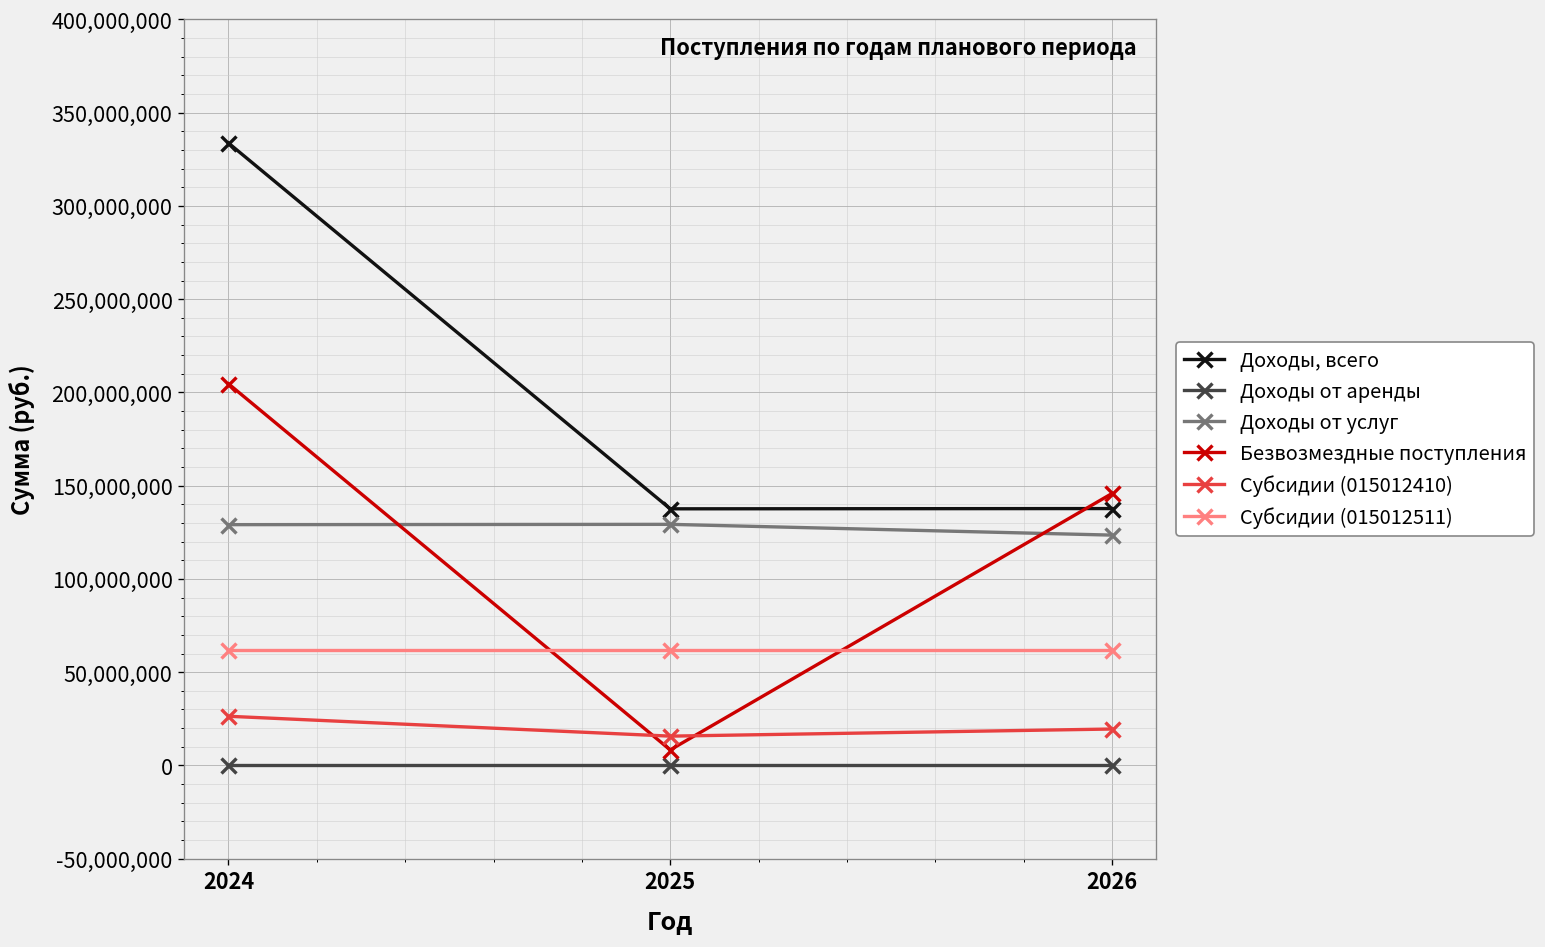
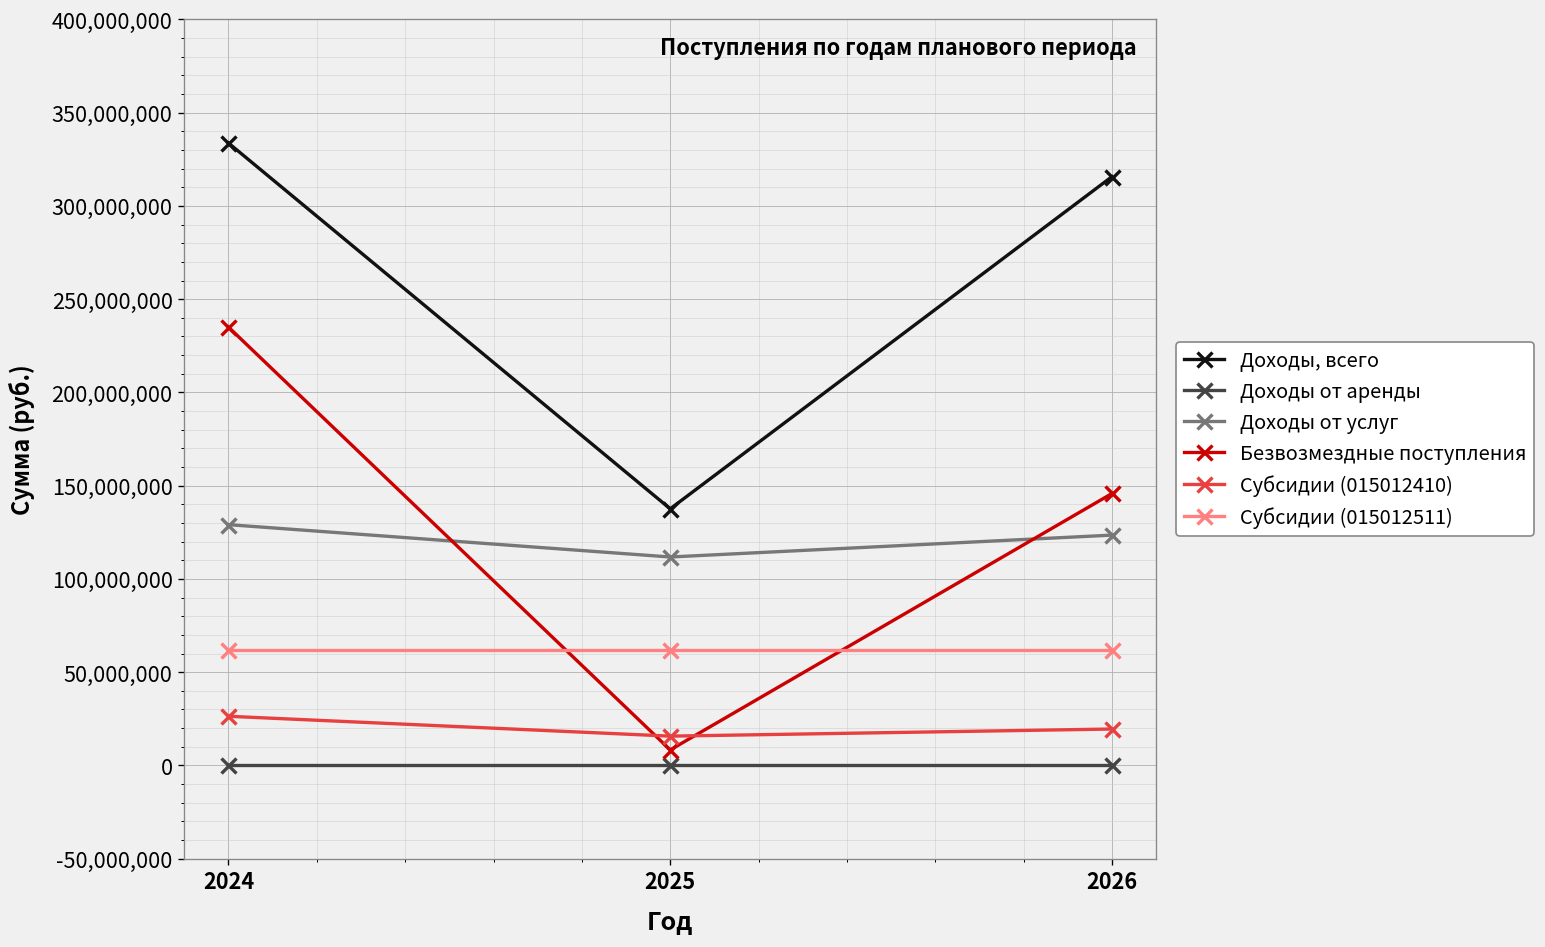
  {
    "Доходы, всего": {
      "2024": "334,000,000",
      "2025": "138,000,000",
-     "2026": "138,000,000"
+     "2026": "316,000,000"
    },
    "Доходы от аренды": {
      "2024": "0",
      "2025": "0",
      "2026": "0"
    },
    "Доходы от услуг": {
      "2024": "129,000,000",
-     "2025": "129,000,000",
+     "2025": "112,000,000",
      "2026": "123,000,000"
    },
    "Безвозмездные поступления": {
-     "2024": "205,000,000",
+     "2024": "235,000,000",
      "2025": "8,000,000",
      "2026": "146,000,000"
    },
    "Субсидии (015012410)": {
      "2024": "26,000,000",
      "2025": "16,000,000",
      "2026": "20,000,000"
    },
    "Субсидии (015012511)": {
      "2024": "62,000,000",
      "2025": "62,000,000",
      "2026": "62,000,000"
    }
  }
